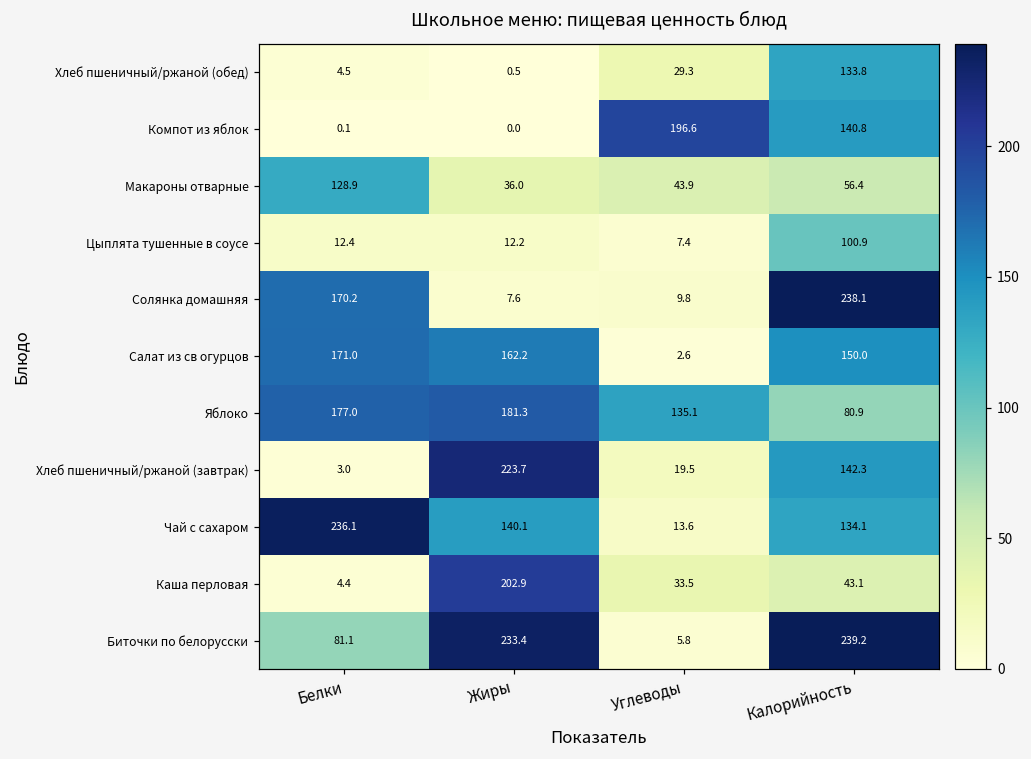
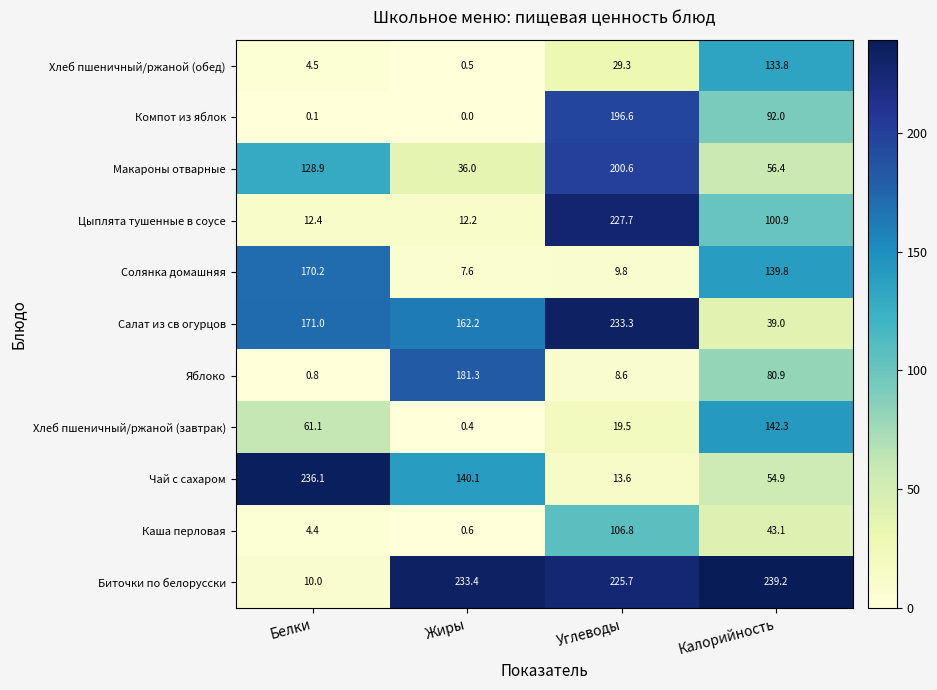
  {
    "Хлеб пшеничный/ржаной (обед)": {
      "Белки": 4.5,
      "Жиры": 0.5,
      "Углеводы": 29.3,
      "Калорийность": 133.8
    },
    "Компот из яблок": {
      "Белки": 0.1,
      "Жиры": 0.0,
      "Углеводы": 196.6,
-     "Калорийность": 140.8
+     "Калорийность": 92.0
    },
    "Макароны отварные": {
      "Белки": 128.9,
      "Жиры": 36.0,
-     "Углеводы": 43.9,
+     "Углеводы": 200.6,
      "Калорийность": 56.4
    },
    "Цыплята тушенные в соусе": {
      "Белки": 12.4,
      "Жиры": 12.2,
-     "Углеводы": 7.4,
+     "Углеводы": 227.7,
      "Калорийность": 100.9
    },
    "Солянка домашняя": {
      "Белки": 170.2,
      "Жиры": 7.6,
      "Углеводы": 9.8,
-     "Калорийность": 238.1
+     "Калорийность": 139.8
    },
    "Салат из св огурцов": {
      "Белки": 171.0,
      "Жиры": 162.2,
-     "Углеводы": 2.6,
-     "Калорийность": 150.0
+     "Углеводы": 233.3,
+     "Калорийность": 39.0
    },
    "Яблоко": {
-     "Белки": 177.0,
+     "Белки": 0.8,
      "Жиры": 181.3,
-     "Углеводы": 135.1,
+     "Углеводы": 8.6,
      "Калорийность": 80.9
    },
    "Хлеб пшеничный/ржаной (завтрак)": {
-     "Белки": 3.0,
-     "Жиры": 223.7,
+     "Белки": 61.1,
+     "Жиры": 0.4,
      "Углеводы": 19.5,
      "Калорийность": 142.3
    },
    "Чай с сахаром": {
      "Белки": 236.1,
      "Жиры": 140.1,
      "Углеводы": 13.6,
-     "Калорийность": 134.1
+     "Калорийность": 54.9
    },
    "Каша перловая": {
      "Белки": 4.4,
-     "Жиры": 202.9,
-     "Углеводы": 33.5,
+     "Жиры": 0.6,
+     "Углеводы": 106.8,
      "Калорийность": 43.1
    },
    "Биточки по белорусски": {
-     "Белки": 81.1,
+     "Белки": 10.0,
      "Жиры": 233.4,
-     "Углеводы": 5.8,
+     "Углеводы": 225.7,
      "Калорийность": 239.2
    }
  }
